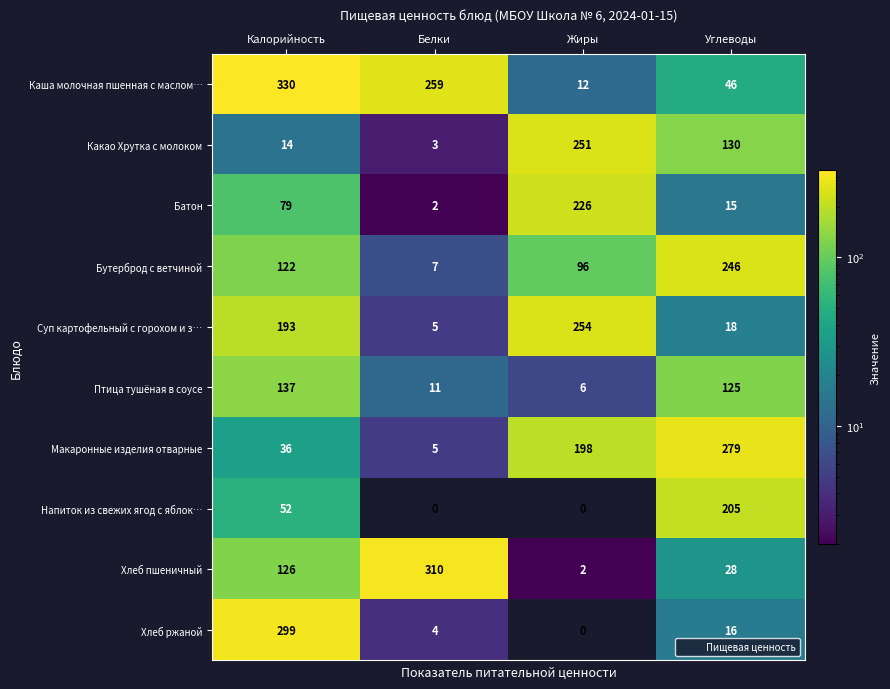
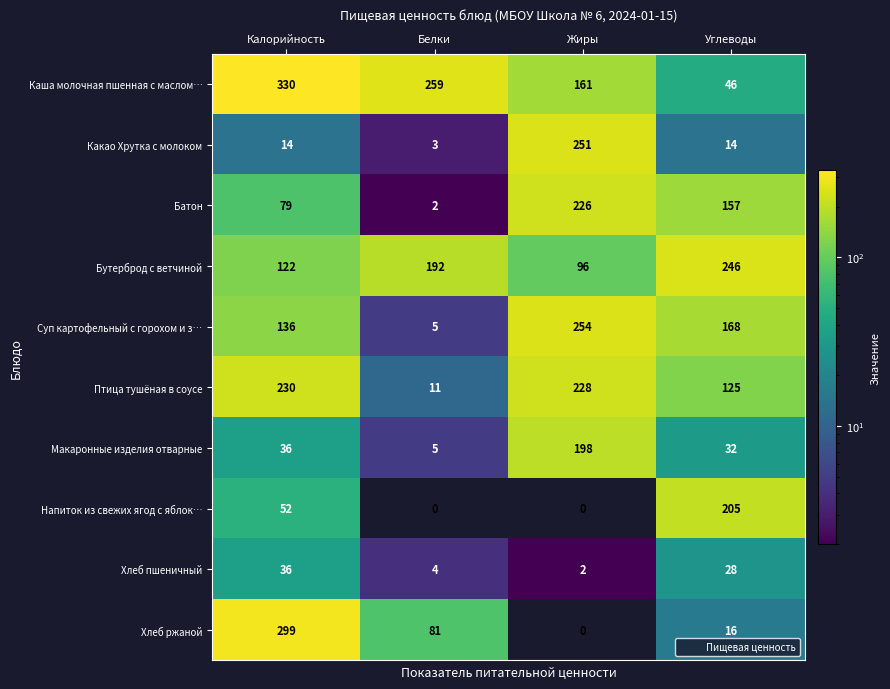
  {
    "Каша молочная пшенная с маслом…": {
      "Калорийность": 330,
      "Белки": 259,
-     "Жиры": 12,
+     "Жиры": 161,
      "Углеводы": 46
    },
    "Какао Хрутка с молоком": {
      "Калорийность": 14,
      "Белки": 3,
      "Жиры": 251,
-     "Углеводы": 130
+     "Углеводы": 14
    },
    "Батон": {
      "Калорийность": 79,
      "Белки": 2,
      "Жиры": 226,
-     "Углеводы": 15
+     "Углеводы": 157
    },
    "Бутерброд с ветчиной": {
      "Калорийность": 122,
-     "Белки": 7,
+     "Белки": 192,
      "Жиры": 96,
      "Углеводы": 246
    },
    "Суп картофельный с горохом и з…": {
-     "Калорийность": 193,
+     "Калорийность": 136,
      "Белки": 5,
      "Жиры": 254,
-     "Углеводы": 18
+     "Углеводы": 168
    },
    "Птица тушёная в соусе": {
-     "Калорийность": 137,
+     "Калорийность": 230,
      "Белки": 11,
-     "Жиры": 6,
+     "Жиры": 228,
      "Углеводы": 125
    },
    "Макаронные изделия отварные": {
      "Калорийность": 36,
      "Белки": 5,
      "Жиры": 198,
-     "Углеводы": 279
+     "Углеводы": 32
    },
    "Напиток из свежих ягод с яблок…": {
      "Калорийность": 52,
      "Углеводы": 205
    },
    "Хлеб пшеничный": {
-     "Калорийность": 126,
-     "Белки": 310,
+     "Калорийность": 36,
+     "Белки": 4,
      "Жиры": 2,
      "Углеводы": 28
    },
    "Хлеб ржаной": {
      "Калорийность": 299,
-     "Белки": 4,
+     "Белки": 81,
      "Углеводы": 16
    }
  }
